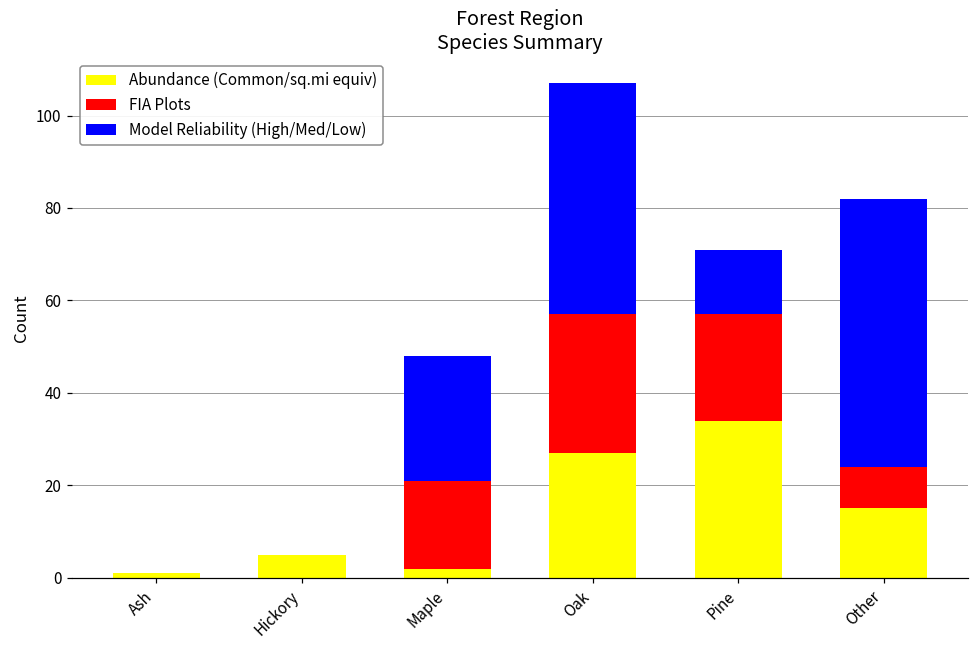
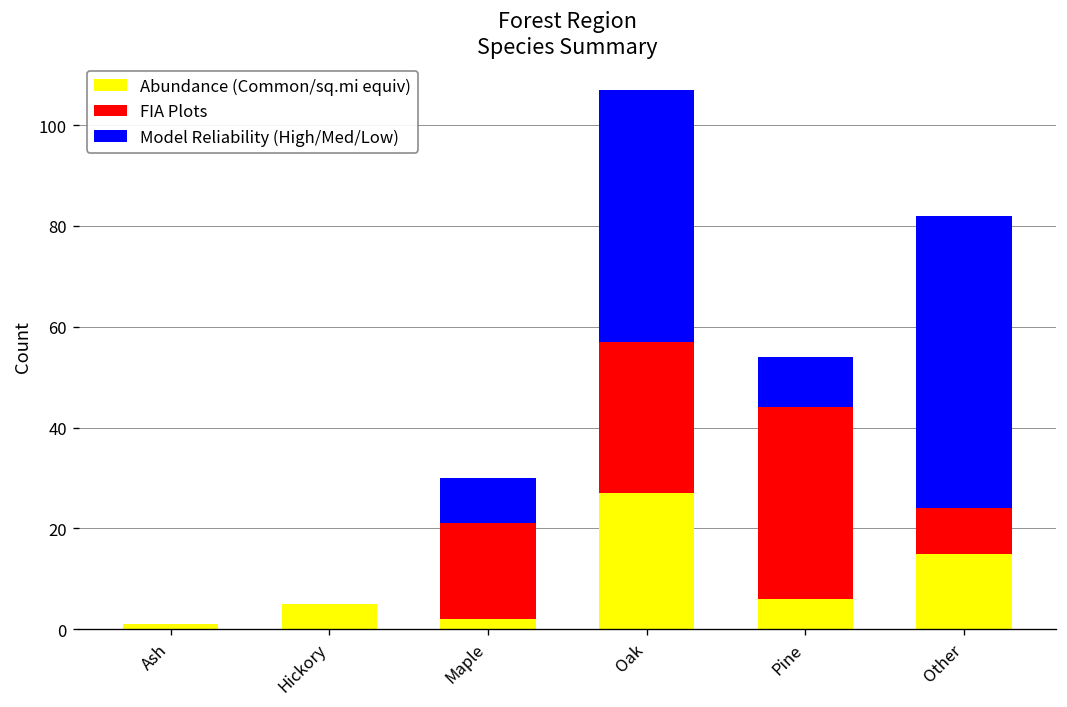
  {
    "Abundance (Common/sq.mi equiv)": {
      "Ash": 1,
      "Hickory": 5,
      "Maple": 2,
      "Oak": 27,
-     "Pine": 34,
+     "Pine": 6,
      "Other": 15
    },
    "FIA Plots": {
      "Ash": 0,
      "Hickory": 0,
      "Maple": 19,
      "Oak": 30,
-     "Pine": 23,
+     "Pine": 38,
      "Other": 9
    },
    "Model Reliability (High/Med/Low)": {
      "Ash": 0,
      "Hickory": 0,
-     "Maple": 27,
+     "Maple": 9,
      "Oak": 50,
-     "Pine": 14,
+     "Pine": 10,
      "Other": 58
    }
  }
